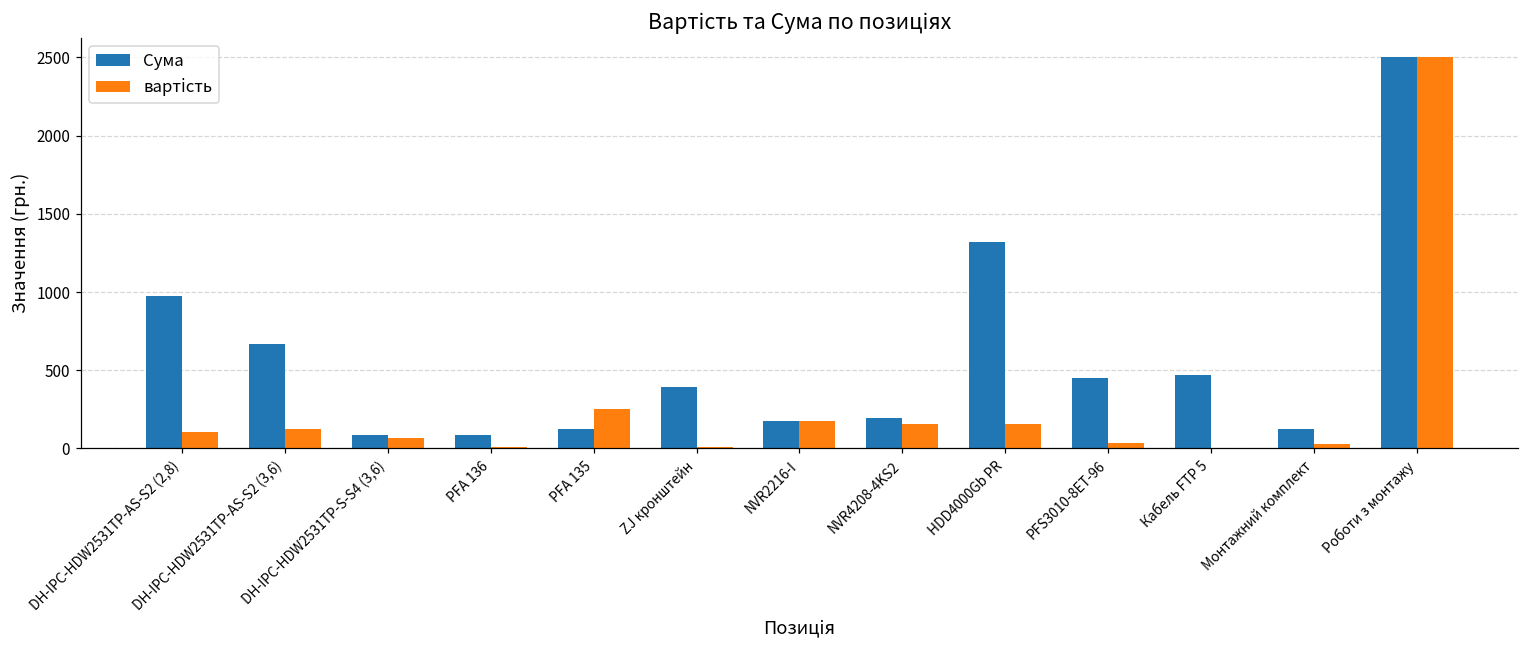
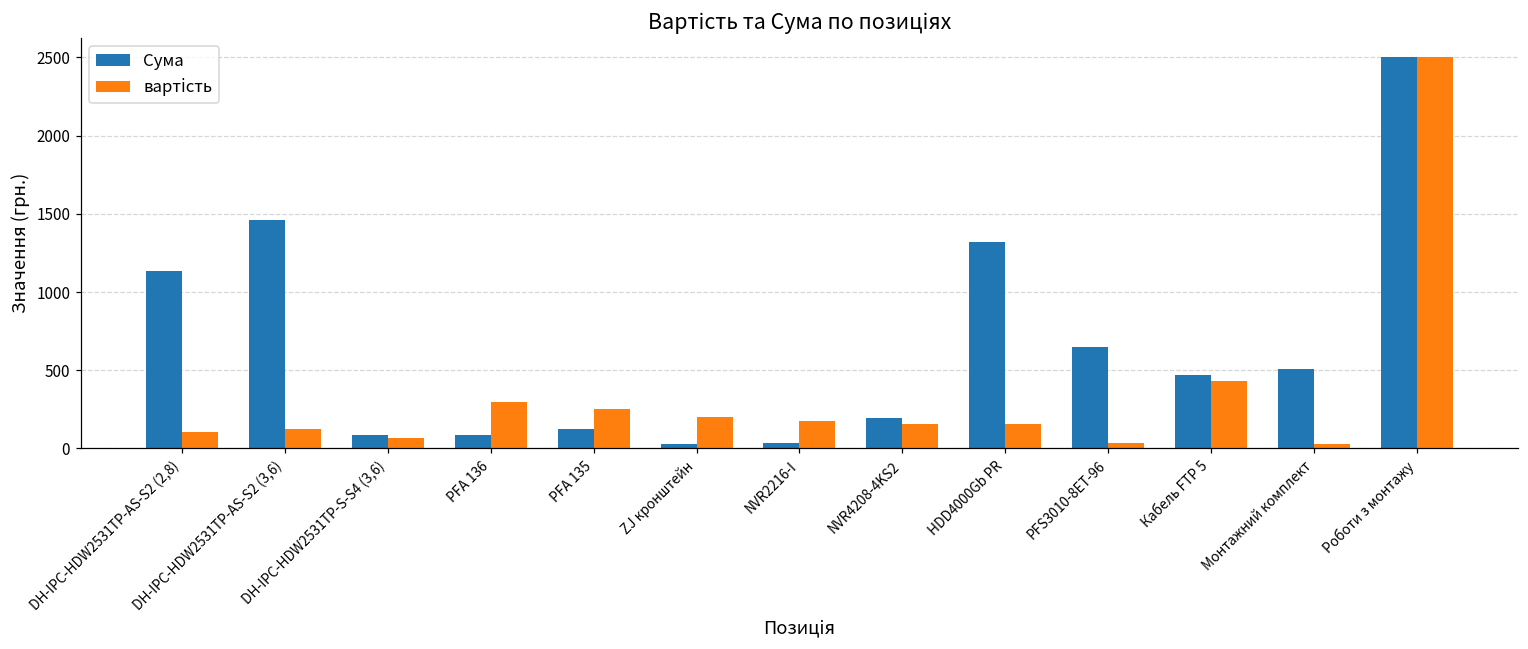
  {
    "Сума": {
-     "DH-IPC-HDW2531TP-AS-S2 (2,8)": 980,
-     "DH-IPC-HDW2531TP-AS-S2 (3,6)": 670,
+     "DH-IPC-HDW2531TP-AS-S2 (2,8)": 1130,
+     "DH-IPC-HDW2531TP-AS-S2 (3,6)": 1460,
      "DH-IPC-HDW2531TP-S-S4 (3,6)": 90,
      "PFA 136": 90,
      "PFA 135": 120,
-     "ZJ кронштейн": 390,
-     "NVR2216-I": 170,
+     "ZJ кронштейн": 30,
+     "NVR2216-I": 40,
      "NVR4208-4KS2": 200,
      "HDD4000Gb PR": 1320,
-     "PFS3010-8ET-96": 450,
+     "PFS3010-8ET-96": 650,
      "Кабель FTP 5": 470,
-     "Монтажний комплект": 130,
+     "Монтажний комплект": 510,
      "Роботи з монтажу": 2500
    },
    "вартість": {
      "DH-IPC-HDW2531TP-AS-S2 (2,8)": 100,
      "DH-IPC-HDW2531TP-AS-S2 (3,6)": 120,
      "DH-IPC-HDW2531TP-S-S4 (3,6)": 70,
-     "PFA 136": 10,
+     "PFA 136": 300,
      "PFA 135": 250,
-     "ZJ кронштейн": 10,
+     "ZJ кронштейн": 200,
      "NVR2216-I": 170,
      "NVR4208-4KS2": 160,
      "HDD4000Gb PR": 160,
      "PFS3010-8ET-96": 30,
-     "Кабель FTP 5": 0,
+     "Кабель FTP 5": 430,
      "Монтажний комплект": 30,
      "Роботи з монтажу": 2500
    }
  }
